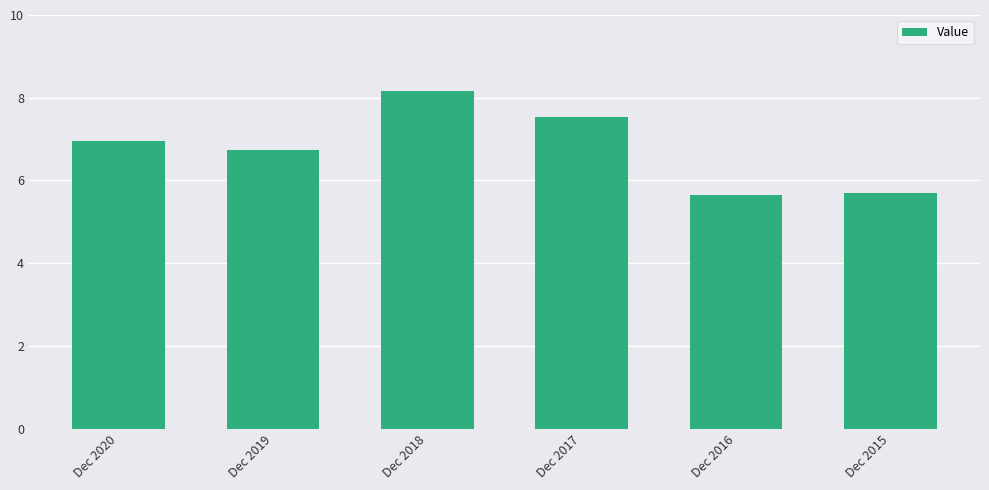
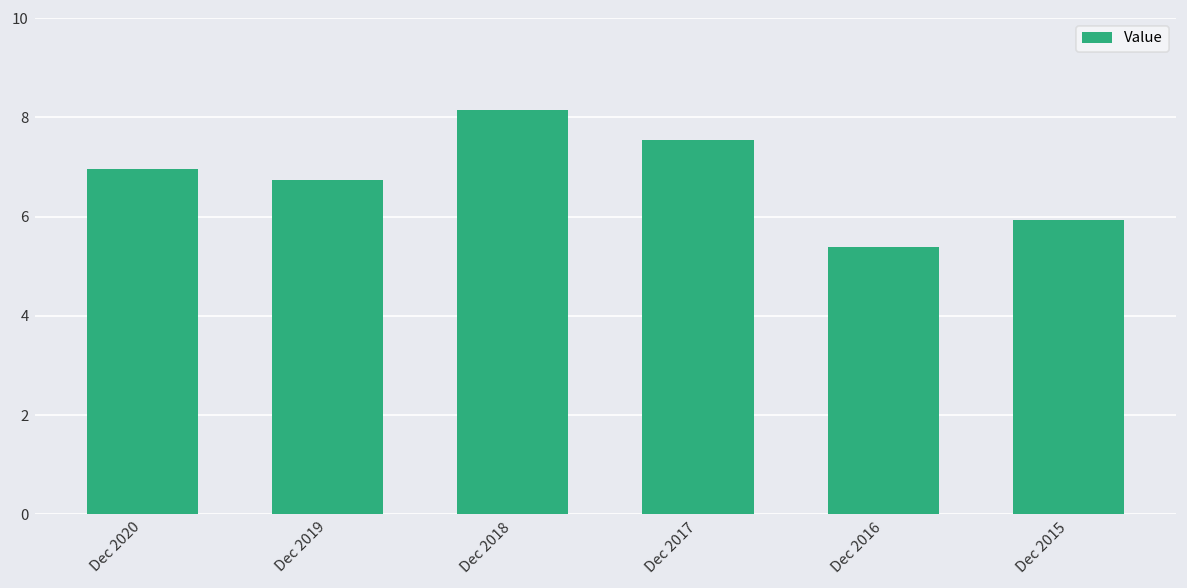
  {
    "Dec 2020": 7.0,
    "Dec 2019": 6.7,
    "Dec 2018": 8.2,
    "Dec 2017": 7.5,
-   "Dec 2016": 5.6,
-   "Dec 2015": 5.7
+   "Dec 2016": 5.4,
+   "Dec 2015": 5.9
  }
